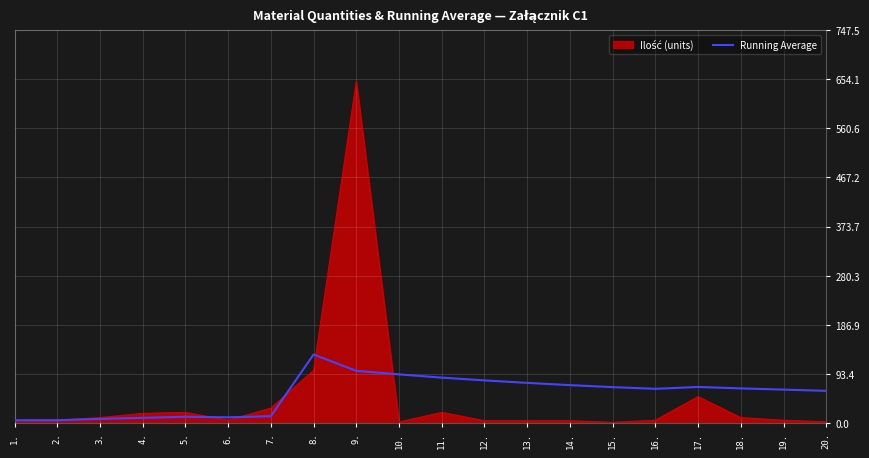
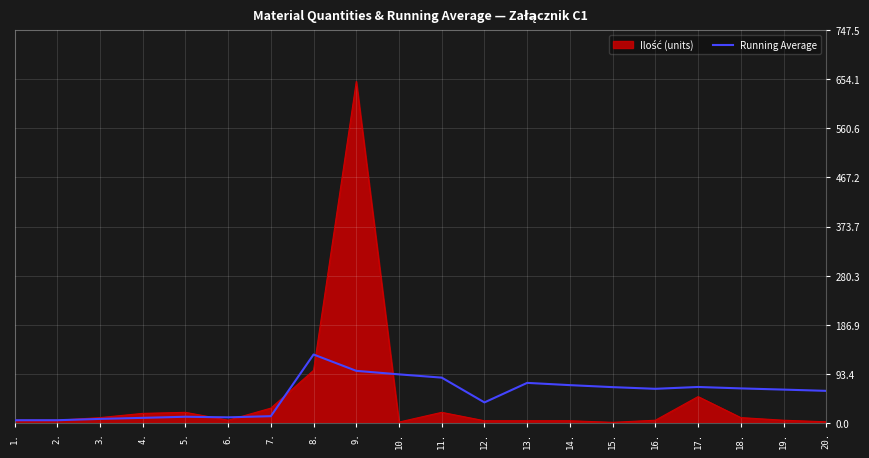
  {
    "Ilość (units)": {
      "4.": 20,
      "5.": 20,
      "6.": 10,
      "7.": 30,
      "8.": 100,
      "9.": 650,
      "10.": 0,
      "11.": 20,
      "12.": 0,
      "13.": 0,
      "14.": 0,
      "15.": 0,
      "16.": 10,
      "17.": 50,
      "18.": 10,
      "19.": 10,
      "20.": 0
    },
    "Running Average": {
      "4.": 10,
      "5.": 10,
      "6.": 10,
      "7.": 10,
      "8.": 130,
      "9.": 100,
      "10.": 90,
      "11.": 90,
-     "12.": 80,
+     "12.": 40,
      "13.": 80,
      "14.": 70,
      "15.": 70,
      "16.": 60,
      "17.": 70,
      "18.": 70,
      "19.": 60,
      "20.": 60
    }
  }
